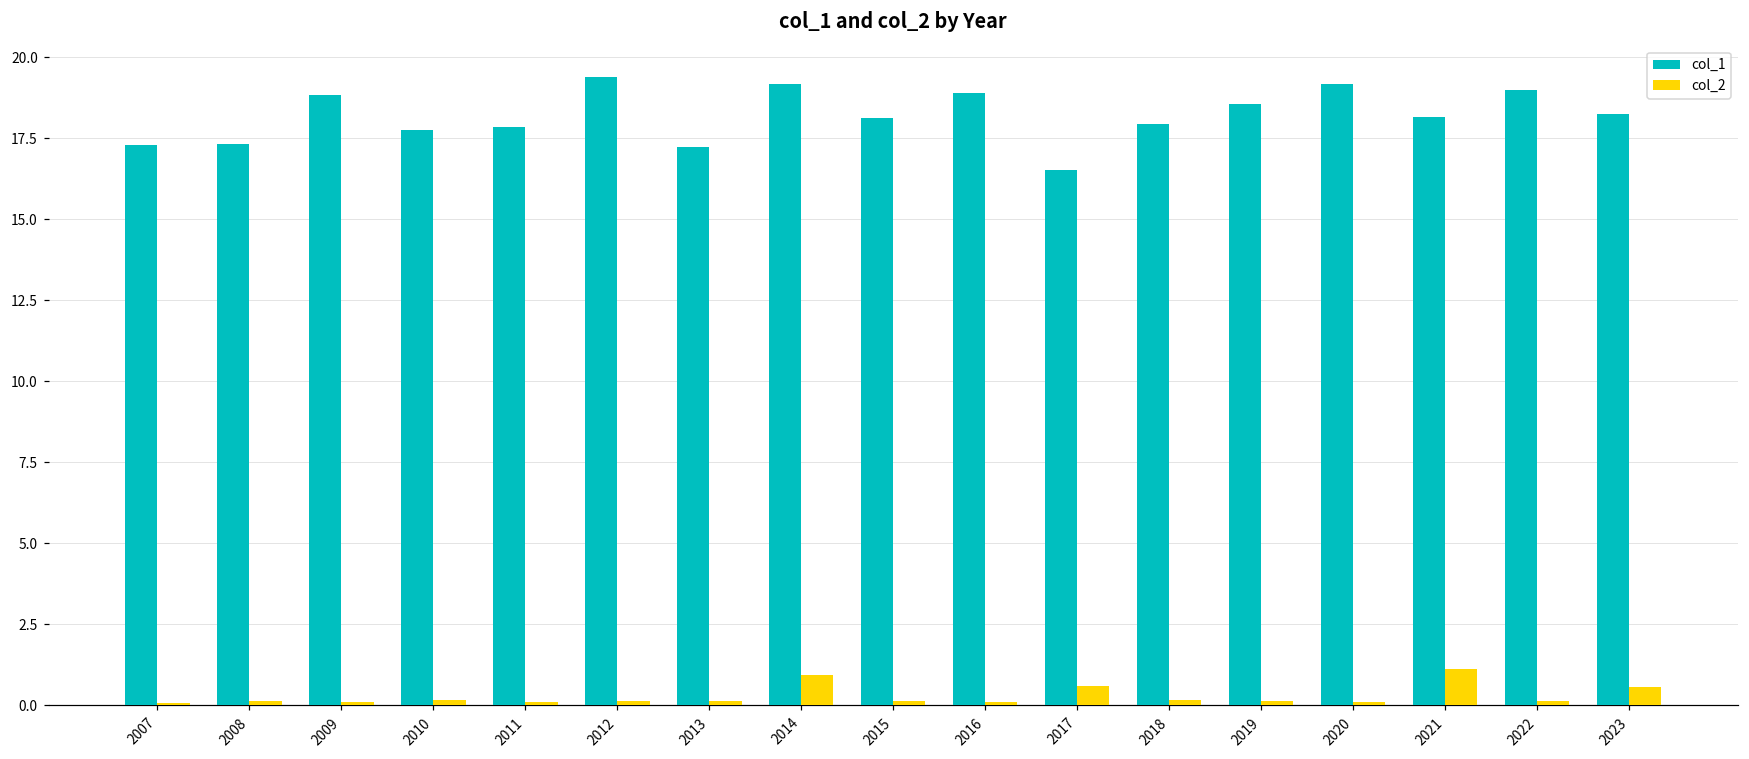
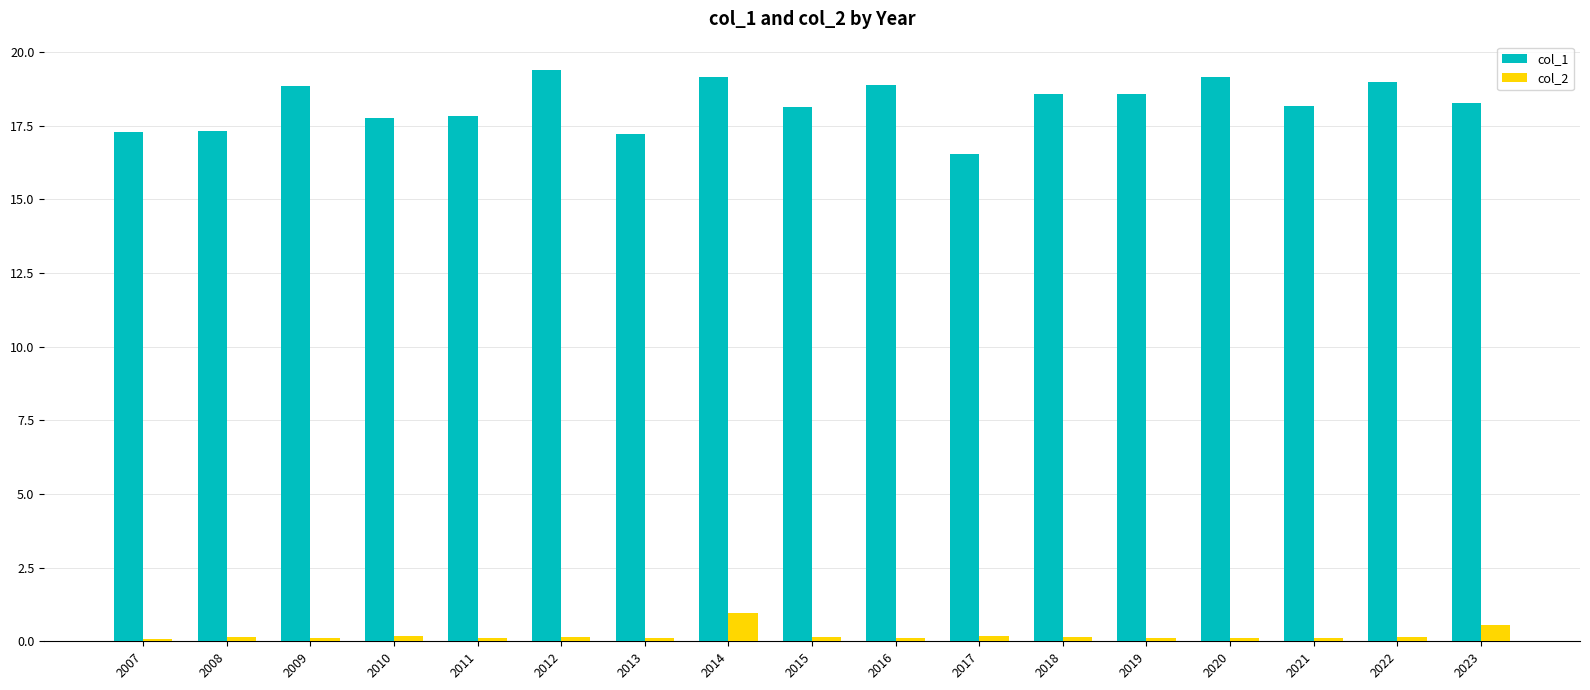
  {
    "col_1": {
      "2007": 17.3,
      "2008": 17.3,
      "2009": 18.8,
      "2010": 17.8,
      "2011": 17.8,
      "2012": 19.4,
      "2013": 17.2,
      "2014": 19.2,
      "2015": 18.1,
      "2016": 18.9,
      "2017": 16.5,
-     "2018": 17.9,
+     "2018": 18.6,
      "2019": 18.6,
      "2020": 19.2,
      "2021": 18.2,
      "2022": 19.0,
      "2023": 18.3
    },
    "col_2": {
      "2008": 0.1,
      "2009": 0.1,
      "2010": 0.2,
      "2011": 0.1,
      "2012": 0.1,
      "2013": 0.1,
      "2014": 0.9,
      "2015": 0.1,
      "2016": 0.1,
-     "2017": 0.6,
+     "2017": 0.2,
      "2018": 0.2,
      "2019": 0.1,
      "2020": 0.1,
-     "2021": 1.1,
+     "2021": 0.1,
      "2022": 0.1,
      "2023": 0.6
    }
  }
